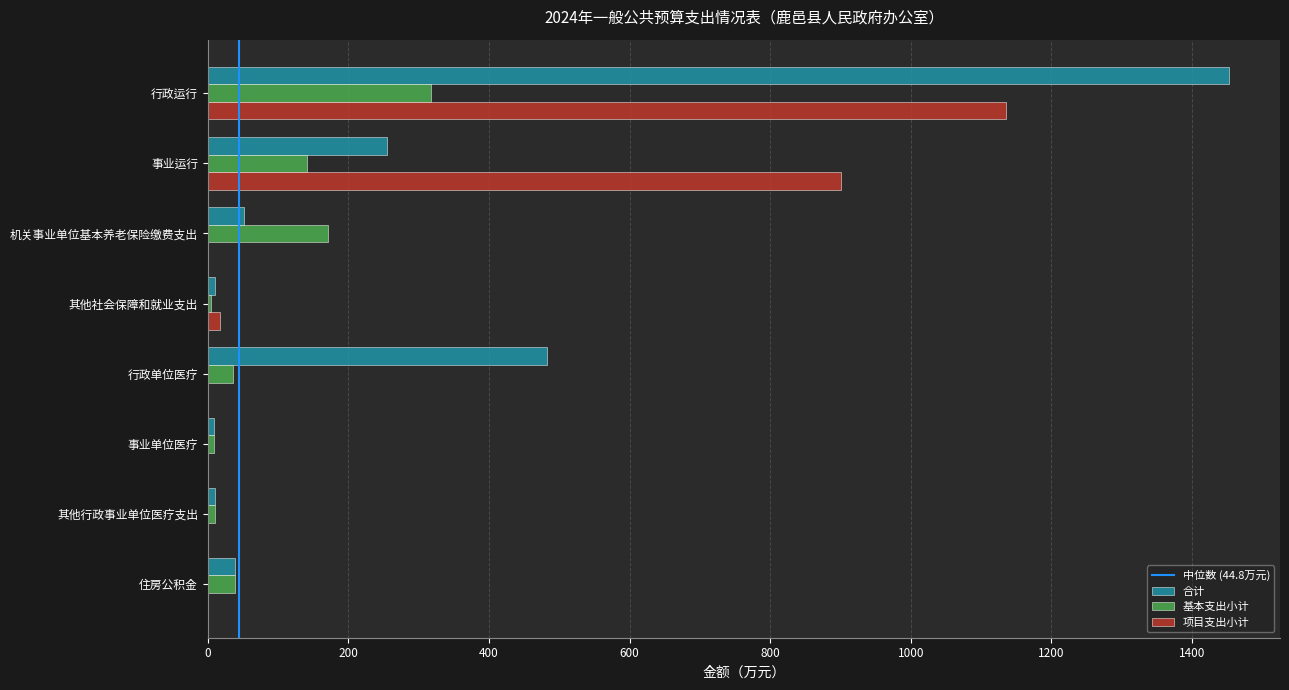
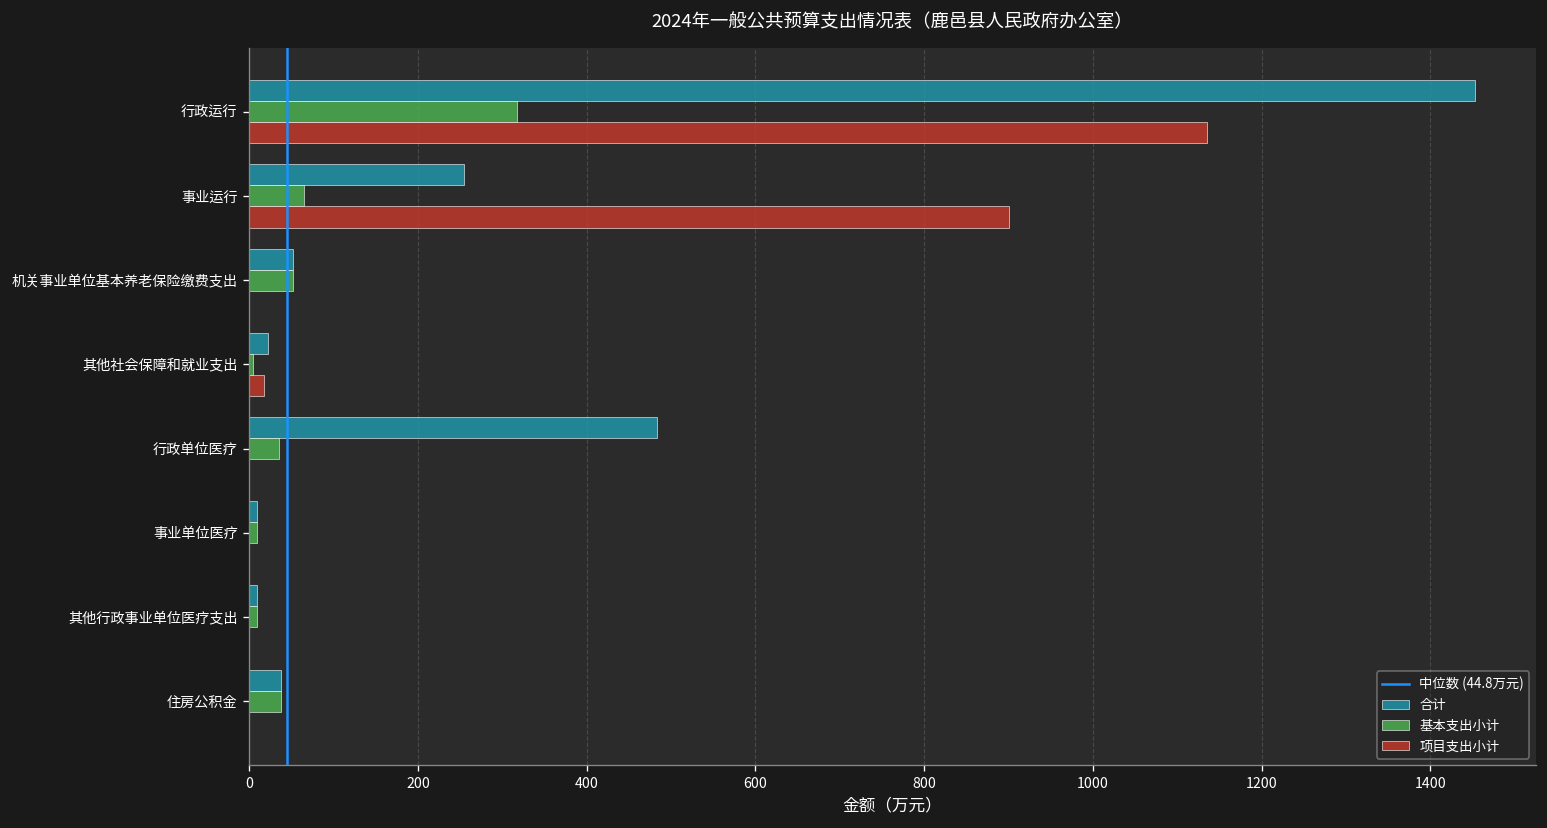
  {
    "合计": {
      "行政运行": 1450,
      "事业运行": 250,
      "机关事业单位基本养老保险缴费支出": 50,
-     "其他社会保障和就业支出": 10,
+     "其他社会保障和就业支出": 20,
      "行政单位医疗": 480,
      "事业单位医疗": 10,
      "其他行政事业单位医疗支出": 10,
      "住房公积金": 40
    },
    "基本支出小计": {
      "行政运行": 320,
-     "事业运行": 140,
-     "机关事业单位基本养老保险缴费支出": 170,
+     "事业运行": 70,
+     "机关事业单位基本养老保险缴费支出": 50,
      "其他社会保障和就业支出": 0,
      "行政单位医疗": 40,
      "事业单位医疗": 10,
      "其他行政事业单位医疗支出": 10,
      "住房公积金": 40
    },
    "项目支出小计": {
      "行政运行": 1130,
      "事业运行": 900,
      "机关事业单位基本养老保险缴费支出": 0,
      "其他社会保障和就业支出": 20,
      "行政单位医疗": 0,
      "事业单位医疗": 0,
      "其他行政事业单位医疗支出": 0,
      "住房公积金": 0
    }
  }
